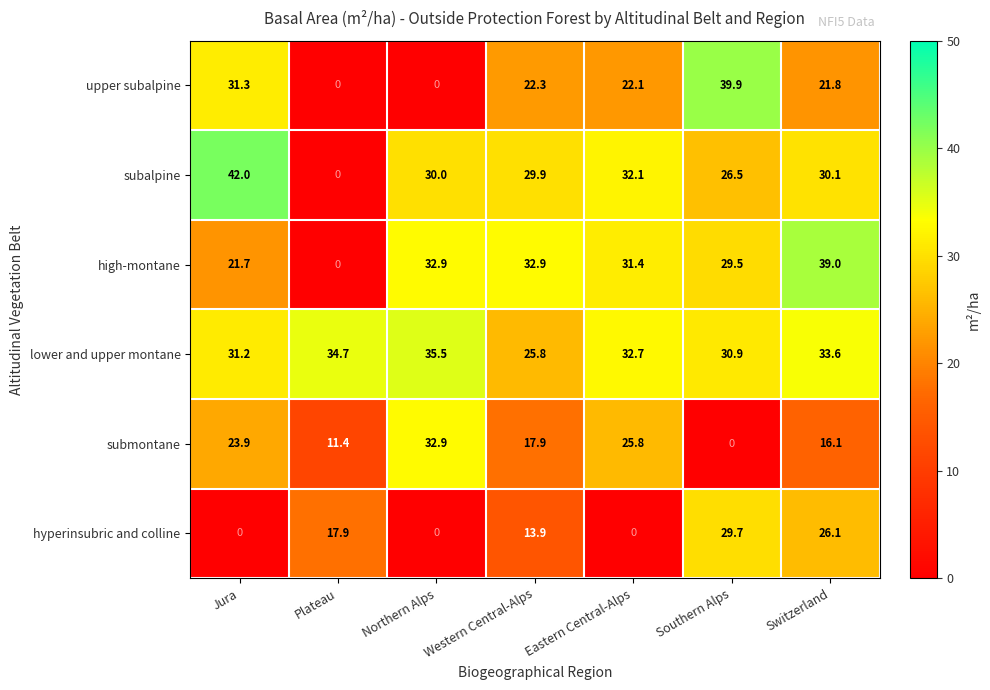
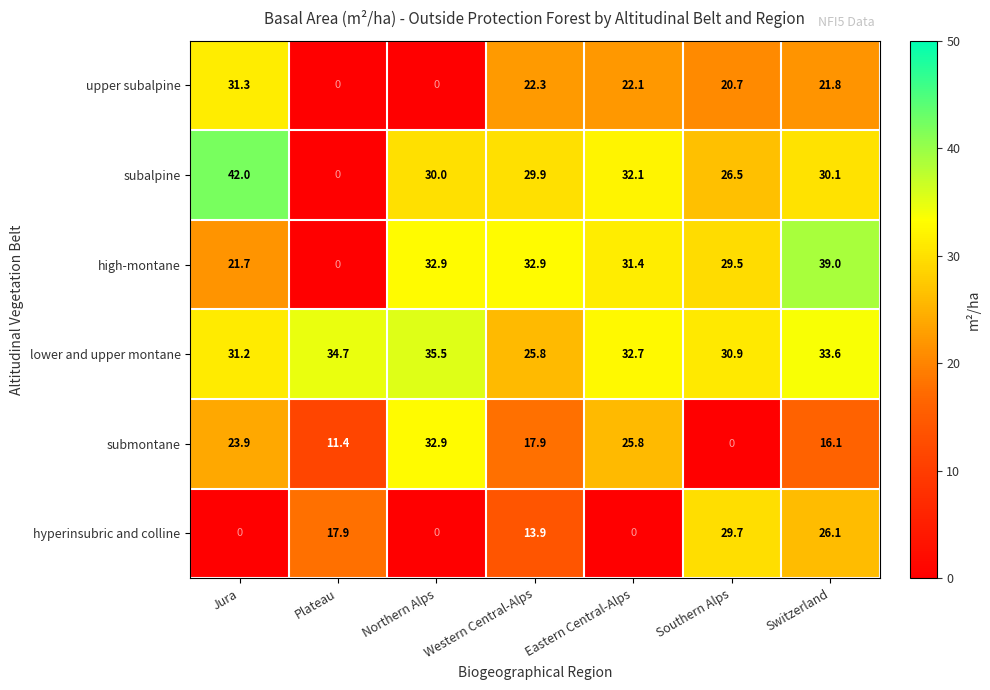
  {
    "upper subalpine": {
      "Jura": 31.3,
      "Plateau": 0,
      "Northern Alps": 0,
      "Western Central-Alps": 22.3,
      "Eastern Central-Alps": 22.1,
-     "Southern Alps": 39.9,
+     "Southern Alps": 20.7,
      "Switzerland": 21.8
    },
    "subalpine": {
      "Jura": 42.0,
      "Plateau": 0,
      "Northern Alps": 30.0,
      "Western Central-Alps": 29.9,
      "Eastern Central-Alps": 32.1,
      "Southern Alps": 26.5,
      "Switzerland": 30.1
    },
    "high-montane": {
      "Jura": 21.7,
      "Plateau": 0,
      "Northern Alps": 32.9,
      "Western Central-Alps": 32.9,
      "Eastern Central-Alps": 31.4,
      "Southern Alps": 29.5,
      "Switzerland": 39.0
    },
    "lower and upper montane": {
      "Jura": 31.2,
      "Plateau": 34.7,
      "Northern Alps": 35.5,
      "Western Central-Alps": 25.8,
      "Eastern Central-Alps": 32.7,
      "Southern Alps": 30.9,
      "Switzerland": 33.6
    },
    "submontane": {
      "Jura": 23.9,
      "Plateau": 11.4,
      "Northern Alps": 32.9,
      "Western Central-Alps": 17.9,
      "Eastern Central-Alps": 25.8,
      "Southern Alps": 0,
      "Switzerland": 16.1
    },
    "hyperinsubric and colline": {
      "Jura": 0,
      "Plateau": 17.9,
      "Northern Alps": 0,
      "Western Central-Alps": 13.9,
      "Eastern Central-Alps": 0,
      "Southern Alps": 29.7,
      "Switzerland": 26.1
    }
  }
